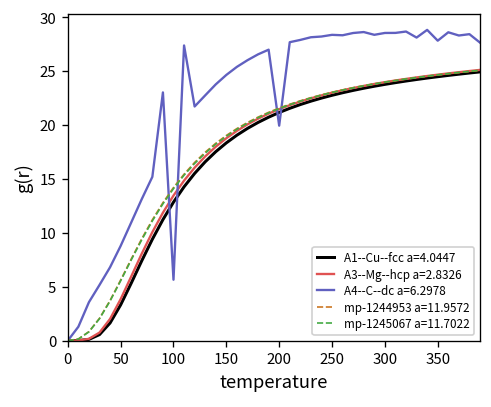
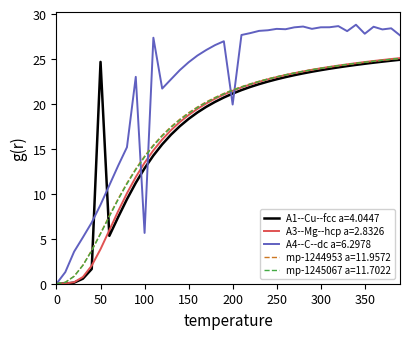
  {
    "A1--Cu--fcc a=4.0447": {
-     "50": 3,
+     "50": 25,
      "100": 13,
      "150": 18,
      "200": 21
    },
    "A3--Mg--hcp a=2.8326": {
      "50": 4,
      "100": 13
    },
    "A4--C--dc a=6.2978": {
      "50": 9,
      "100": 6,
      "150": 25,
      "200": 20,
      "250": 28,
      "300": 29,
      "350": 28
    }
  }
